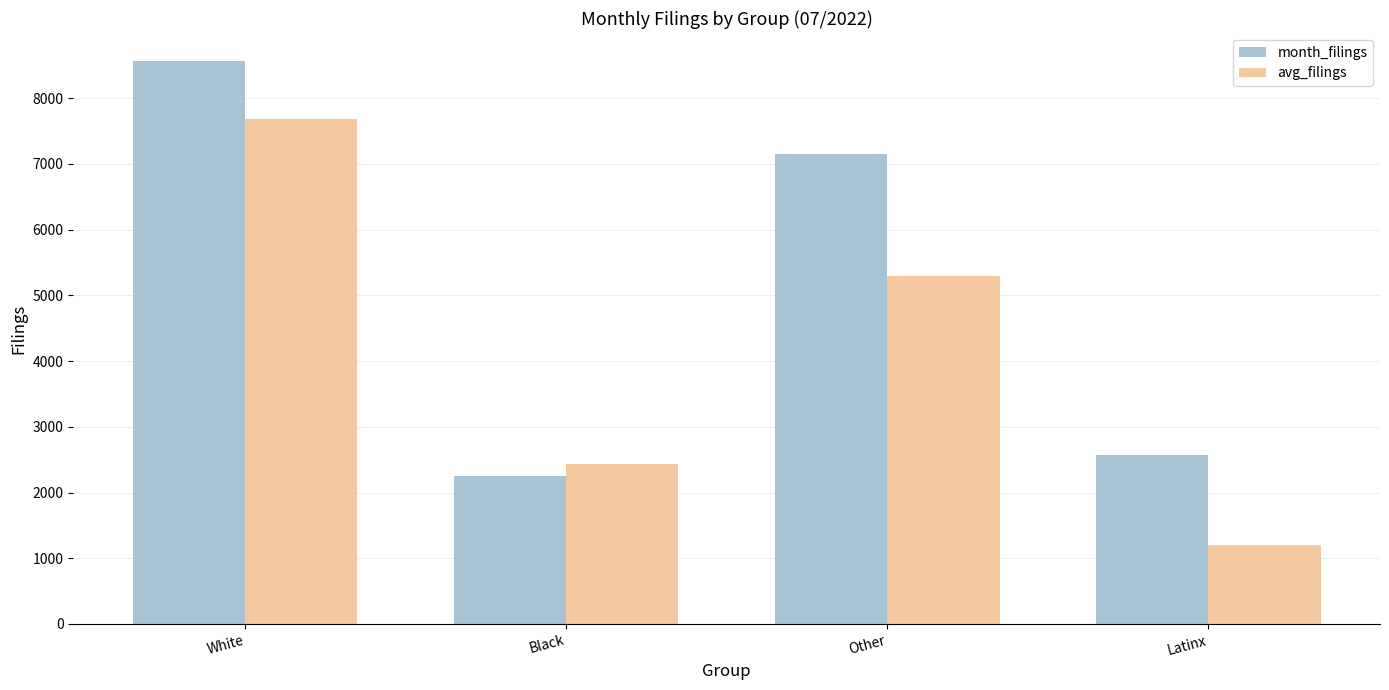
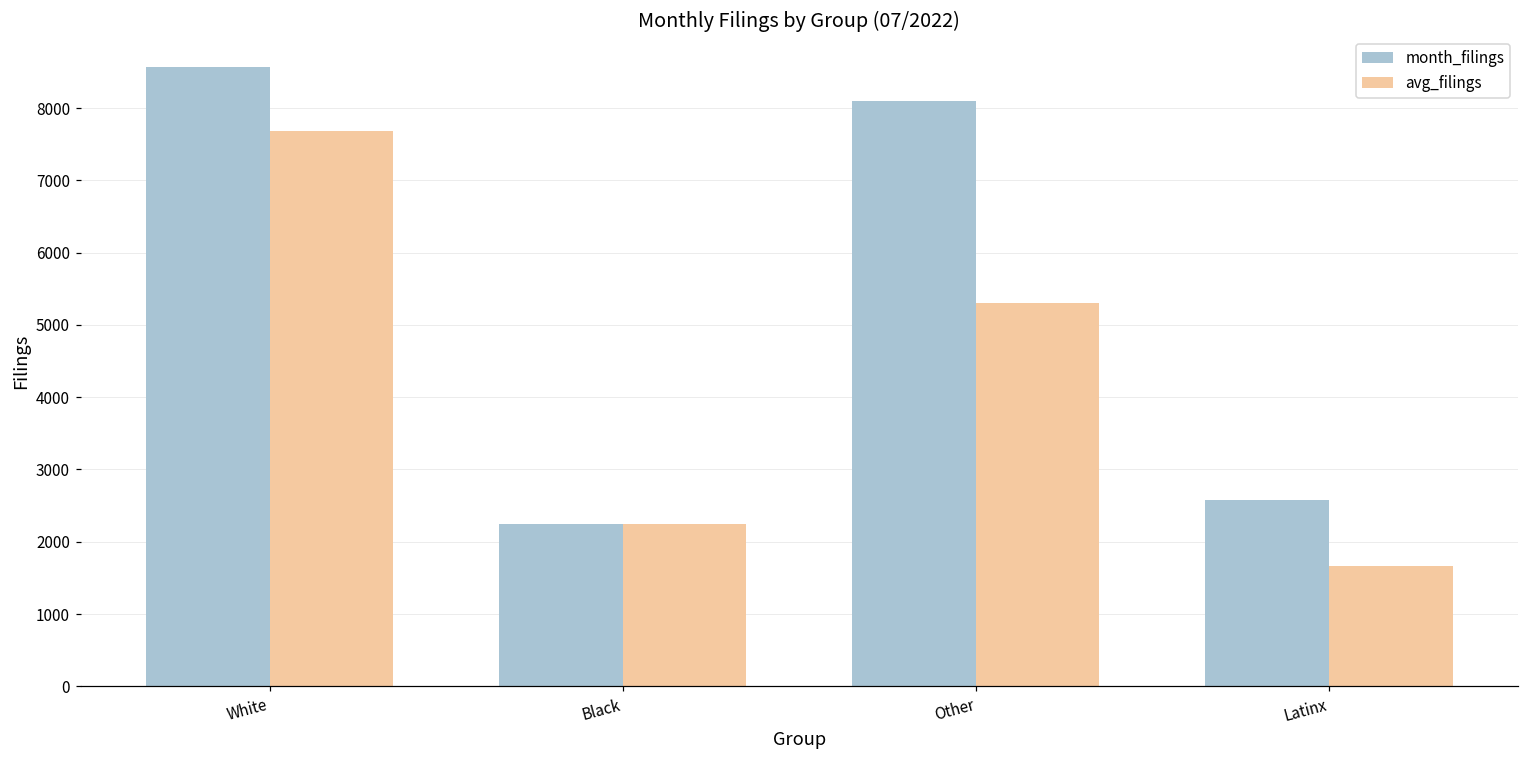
  {
    "month_filings": {
      "White": 8600,
      "Black": 2300,
-     "Other": 7200,
+     "Other": 8100,
      "Latinx": 2600
    },
    "avg_filings": {
      "White": 7700,
-     "Black": 2400,
+     "Black": 2200,
      "Other": 5300,
-     "Latinx": 1200
+     "Latinx": 1700
    }
  }
